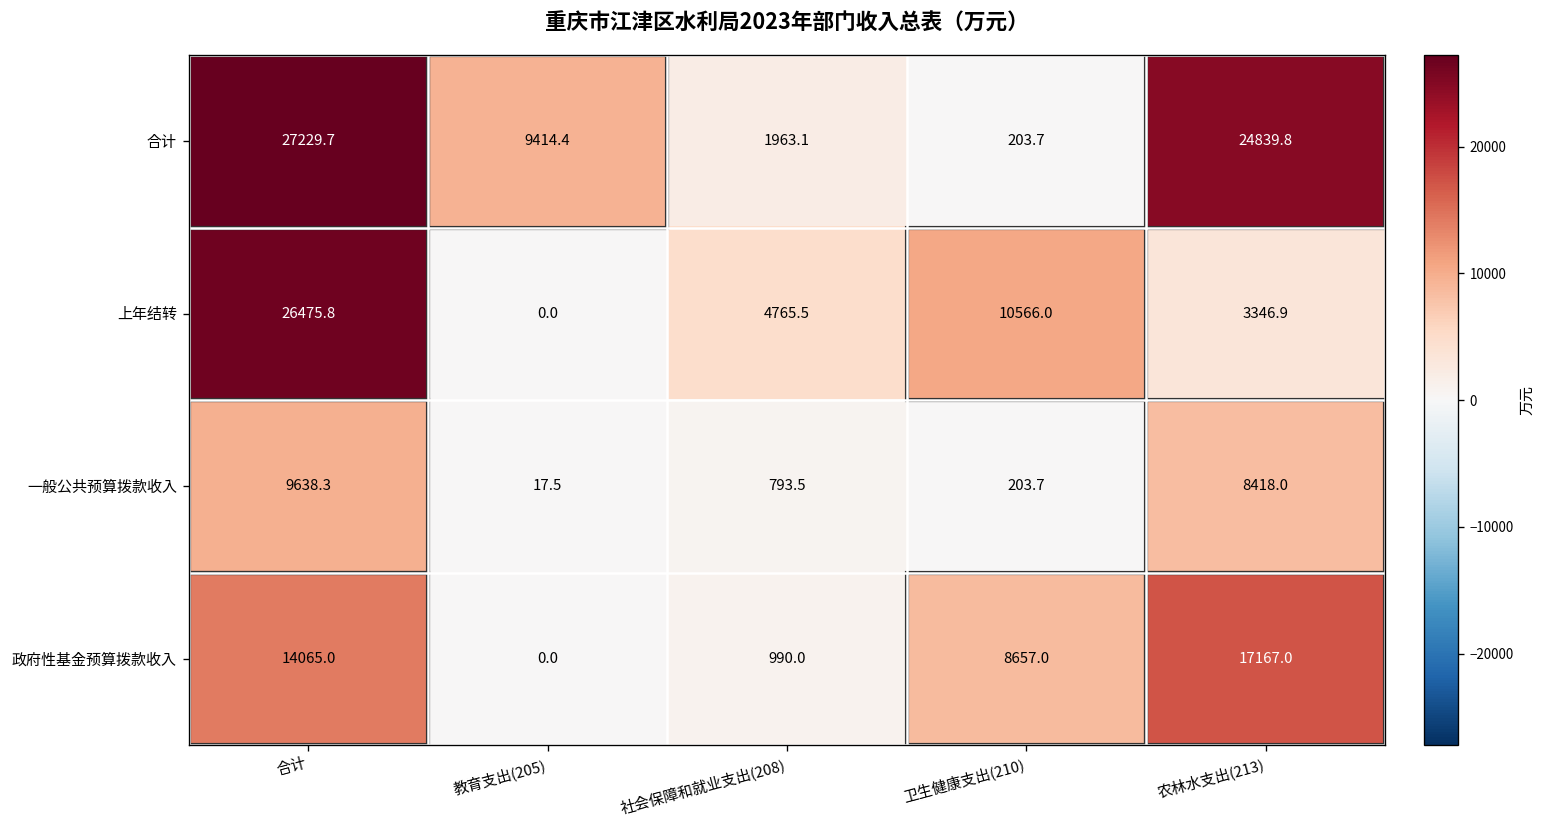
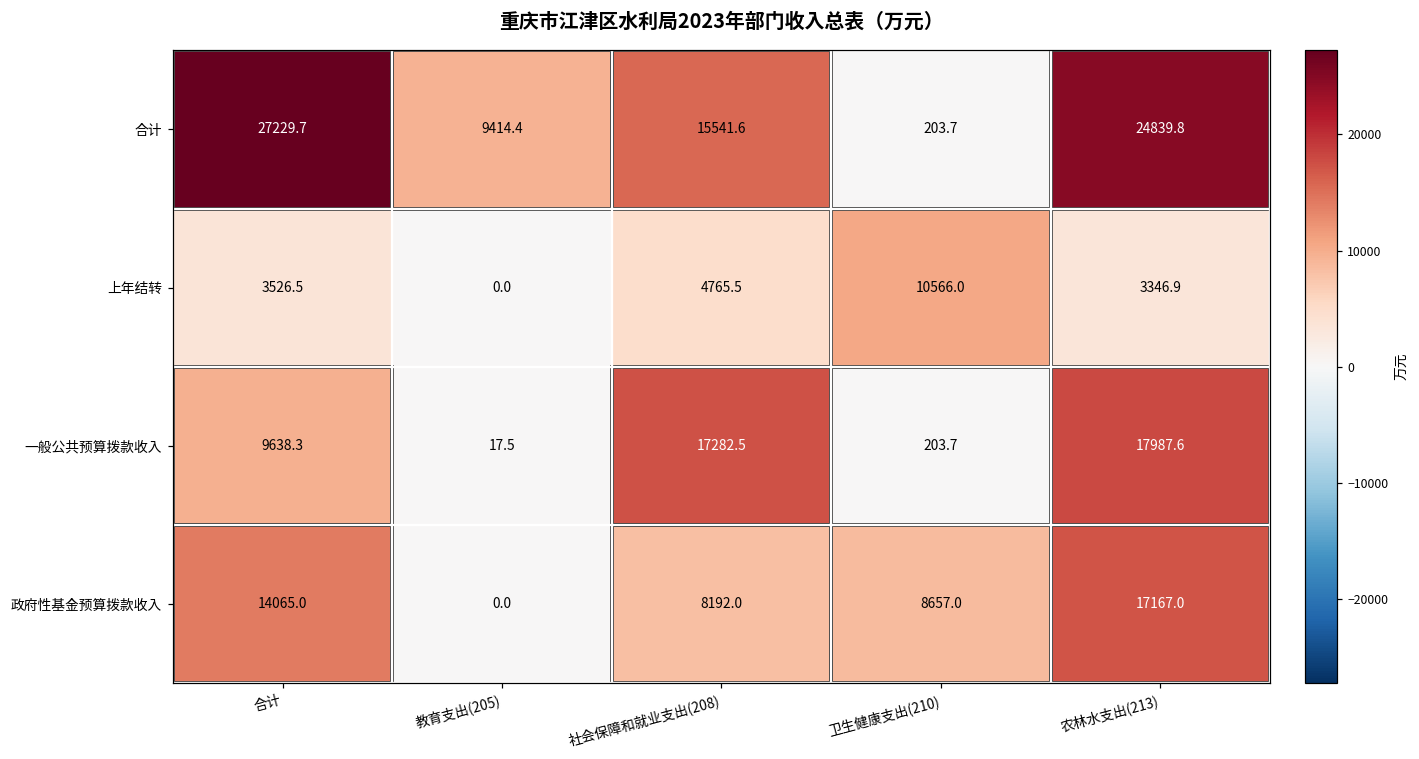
  {
    "合计": {
      "合计": 27229.7,
      "教育支出(205)": 9414.4,
-     "社会保障和就业支出(208)": 1963.1,
+     "社会保障和就业支出(208)": 15541.6,
      "卫生健康支出(210)": 203.7,
      "农林水支出(213)": 24839.8
    },
    "上年结转": {
-     "合计": 26475.8,
+     "合计": 3526.5,
      "教育支出(205)": 0.0,
      "社会保障和就业支出(208)": 4765.5,
      "卫生健康支出(210)": 10566.0,
      "农林水支出(213)": 3346.9
    },
    "一般公共预算拨款收入": {
      "合计": 9638.3,
      "教育支出(205)": 17.5,
-     "社会保障和就业支出(208)": 793.5,
+     "社会保障和就业支出(208)": 17282.5,
      "卫生健康支出(210)": 203.7,
-     "农林水支出(213)": 8418.0
+     "农林水支出(213)": 17987.6
    },
    "政府性基金预算拨款收入": {
      "合计": 14065.0,
      "教育支出(205)": 0.0,
-     "社会保障和就业支出(208)": 990.0,
+     "社会保障和就业支出(208)": 8192.0,
      "卫生健康支出(210)": 8657.0,
      "农林水支出(213)": 17167.0
    }
  }
